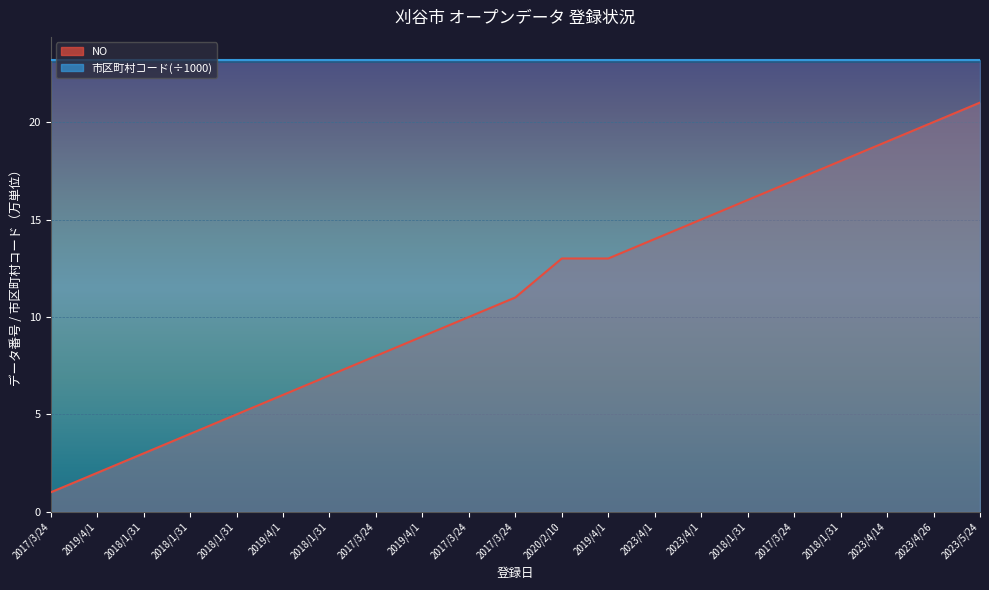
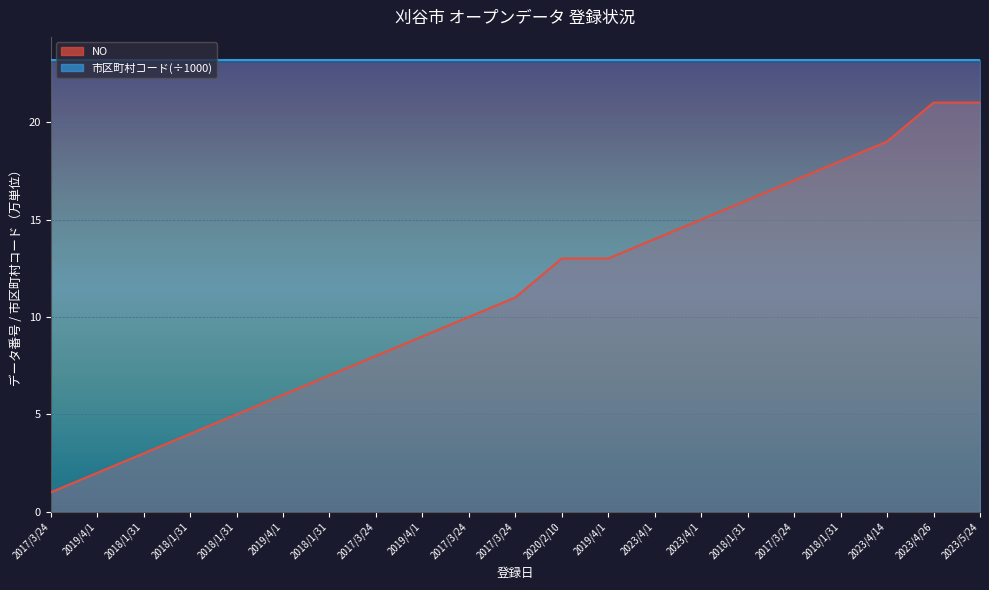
  {
    "NO": {
      "2020/2/10": 13,
      "2023/4/14": 19,
-     "2023/4/26": 20,
+     "2023/4/26": 21,
      "2023/5/24": 21
    },
    "市区町村コード(÷1000)": {
      "2020/2/10": 23.2,
      "2023/4/14": 23.2,
      "2023/4/26": 23.2,
      "2023/5/24": 23.2
    }
  }
